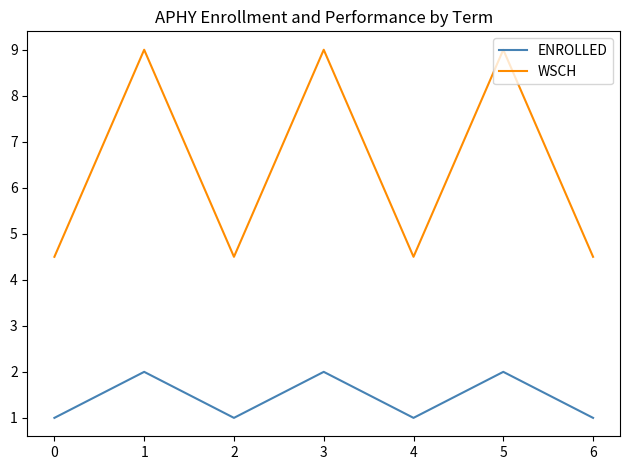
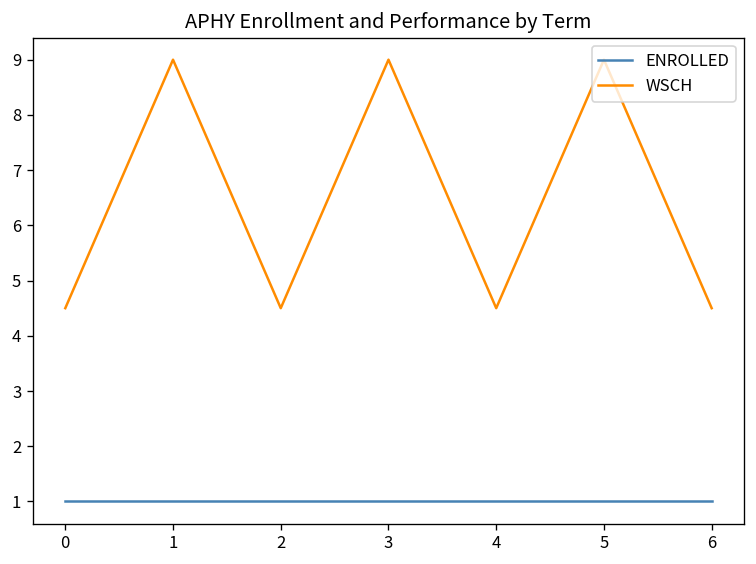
  {
    "ENROLLED": {
      "0": 1,
-     "1": 2,
+     "1": 1,
      "2": 1,
-     "3": 2,
+     "3": 1,
      "4": 1,
-     "5": 2,
+     "5": 1,
      "6": 1
    },
    "WSCH": {
      "0": 4.5,
      "1": 9,
      "2": 4.5,
      "3": 9,
      "4": 4.5,
      "6": 4.5
    }
  }
